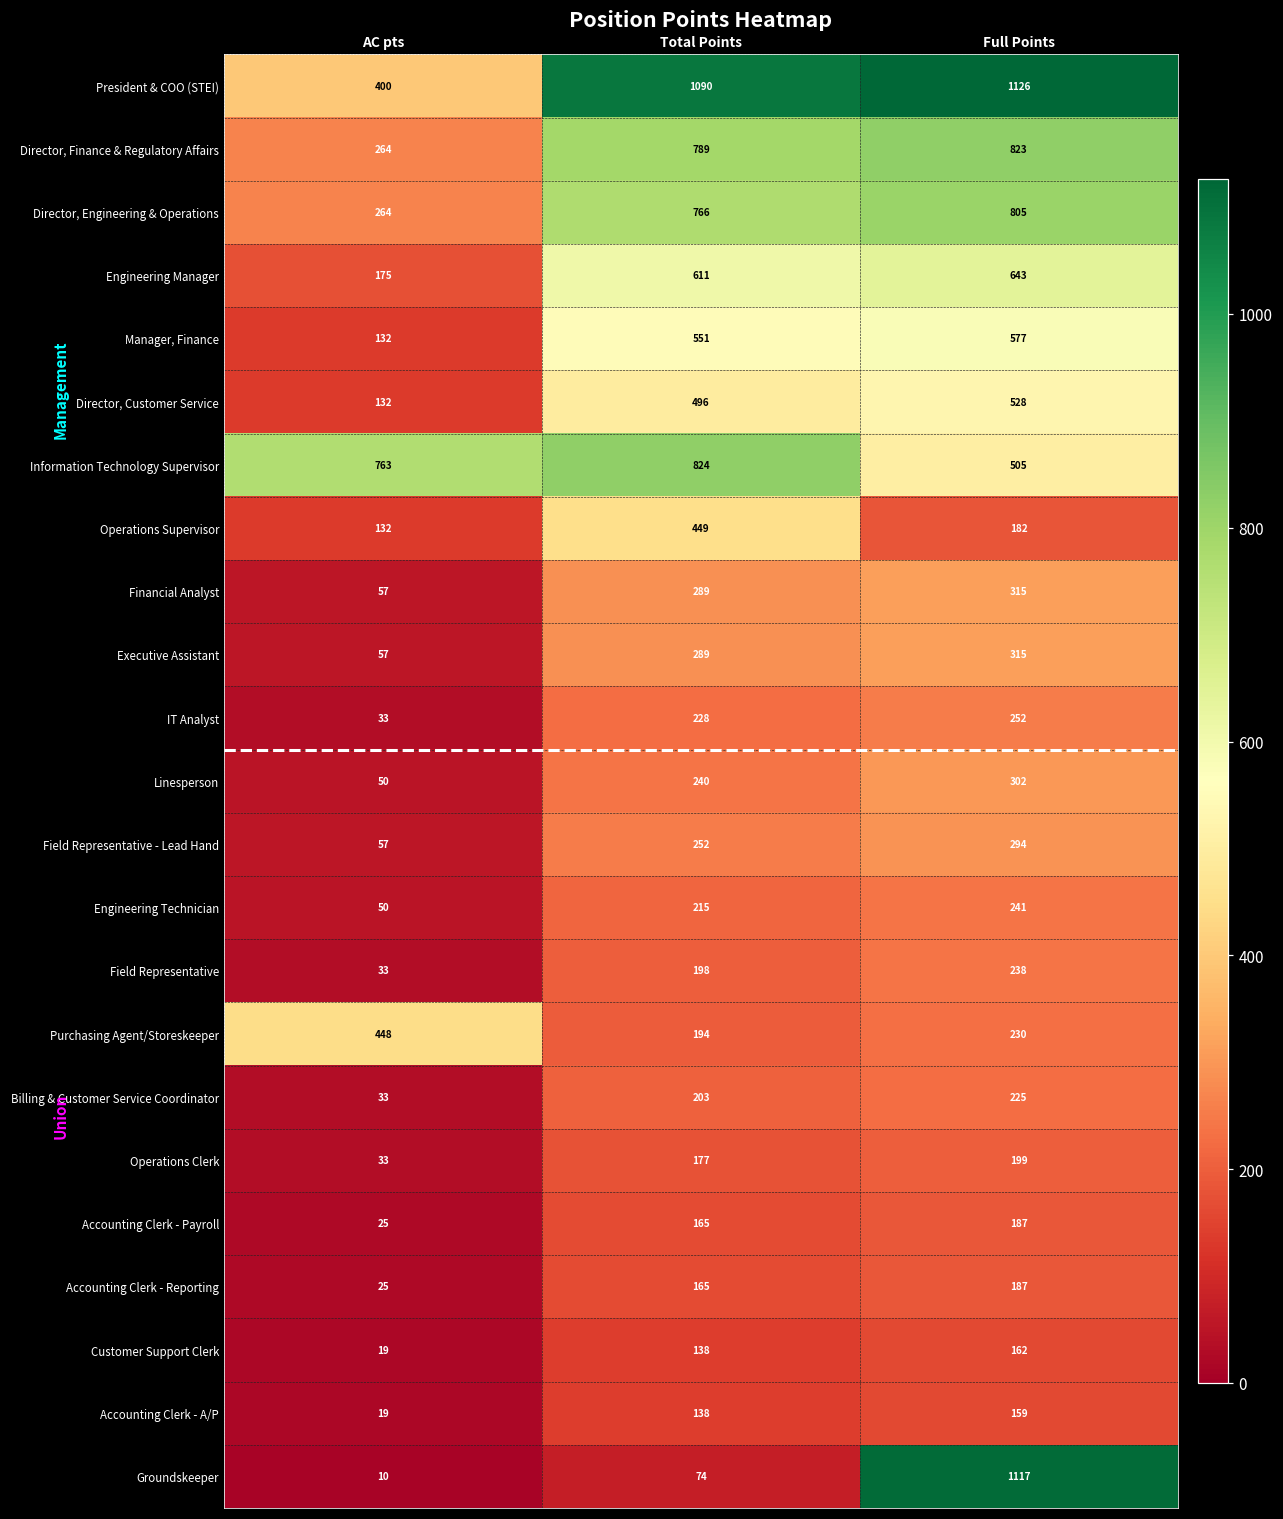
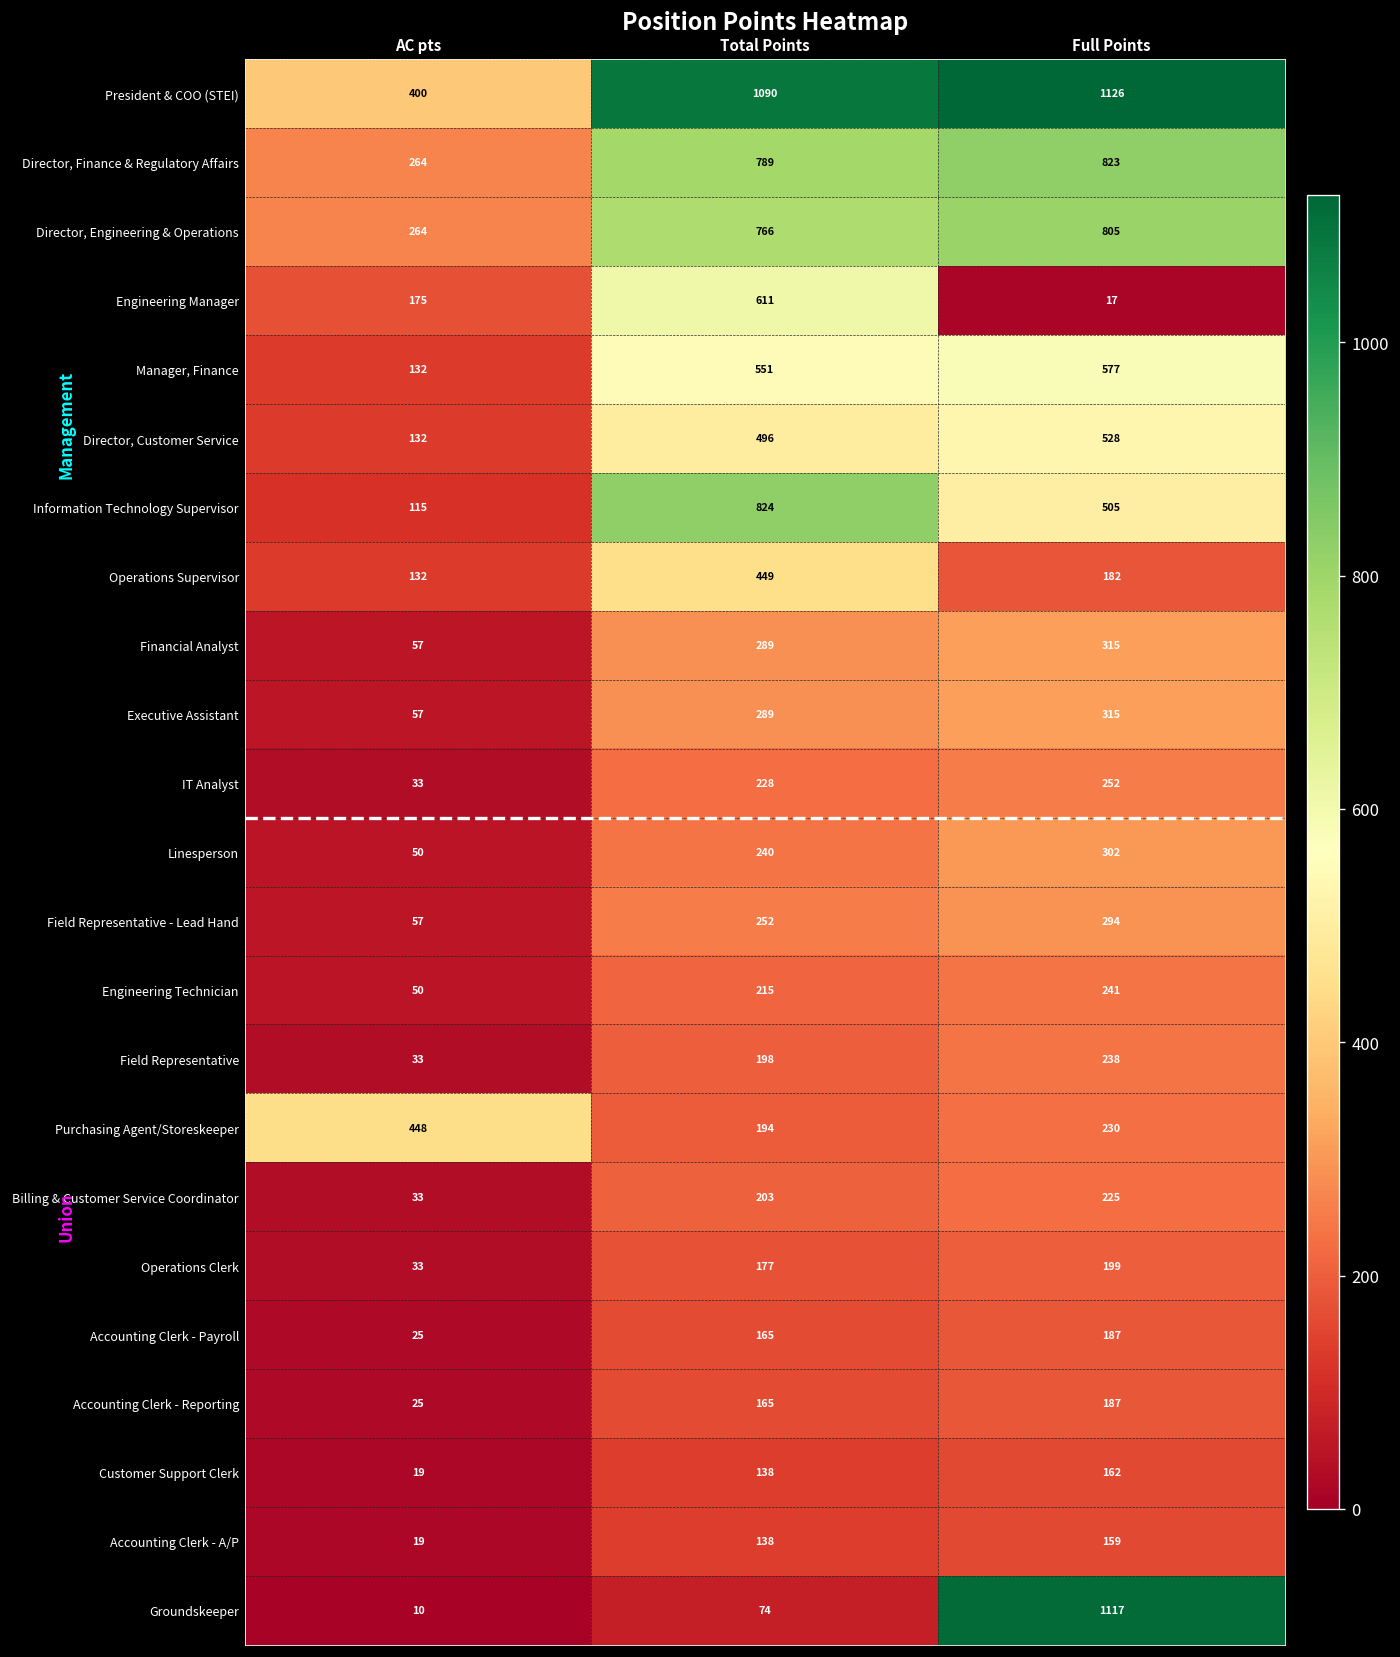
  {
    "President & COO (STEI)": {
      "AC pts": 400,
      "Total Points": 1090,
      "Full Points": 1126
    },
    "Director, Finance & Regulatory Affairs": {
      "AC pts": 264,
      "Total Points": 789,
      "Full Points": 823
    },
    "Director, Engineering & Operations": {
      "AC pts": 264,
      "Total Points": 766,
      "Full Points": 805
    },
    "Engineering Manager": {
      "AC pts": 175,
      "Total Points": 611,
-     "Full Points": 643
+     "Full Points": 17
    },
    "Manager, Finance": {
      "AC pts": 132,
      "Total Points": 551,
      "Full Points": 577
    },
    "Director, Customer Service": {
      "AC pts": 132,
      "Total Points": 496,
      "Full Points": 528
    },
    "Information Technology Supervisor": {
-     "AC pts": 763,
+     "AC pts": 115,
      "Total Points": 824,
      "Full Points": 505
    },
    "Operations Supervisor": {
      "AC pts": 132,
      "Total Points": 449,
      "Full Points": 182
    },
    "Financial Analyst": {
      "AC pts": 57,
      "Total Points": 289,
      "Full Points": 315
    },
    "Executive Assistant": {
      "AC pts": 57,
      "Total Points": 289,
      "Full Points": 315
    },
    "IT Analyst": {
      "AC pts": 33,
      "Total Points": 228,
      "Full Points": 252
    },
    "Linesperson": {
      "AC pts": 50,
      "Total Points": 240,
      "Full Points": 302
    },
    "Field Representative - Lead Hand": {
      "AC pts": 57,
      "Total Points": 252,
      "Full Points": 294
    },
    "Engineering Technician": {
      "AC pts": 50,
      "Total Points": 215,
      "Full Points": 241
    },
    "Field Representative": {
      "AC pts": 33,
      "Total Points": 198,
      "Full Points": 238
    },
    "Purchasing Agent/Storeskeeper": {
      "AC pts": 448,
      "Total Points": 194,
      "Full Points": 230
    },
    "Billing & Customer Service Coordinator": {
      "AC pts": 33,
      "Total Points": 203,
      "Full Points": 225
    },
    "Operations Clerk": {
      "AC pts": 33,
      "Total Points": 177,
      "Full Points": 199
    },
    "Accounting Clerk - Payroll": {
      "AC pts": 25,
      "Total Points": 165,
      "Full Points": 187
    },
    "Accounting Clerk - Reporting": {
      "AC pts": 25,
      "Total Points": 165,
      "Full Points": 187
    },
    "Customer Support Clerk": {
      "AC pts": 19,
      "Total Points": 138,
      "Full Points": 162
    },
    "Accounting Clerk - A/P": {
      "AC pts": 19,
      "Total Points": 138,
      "Full Points": 159
    },
    "Groundskeeper": {
      "AC pts": 10,
      "Total Points": 74,
      "Full Points": 1117
    }
  }
